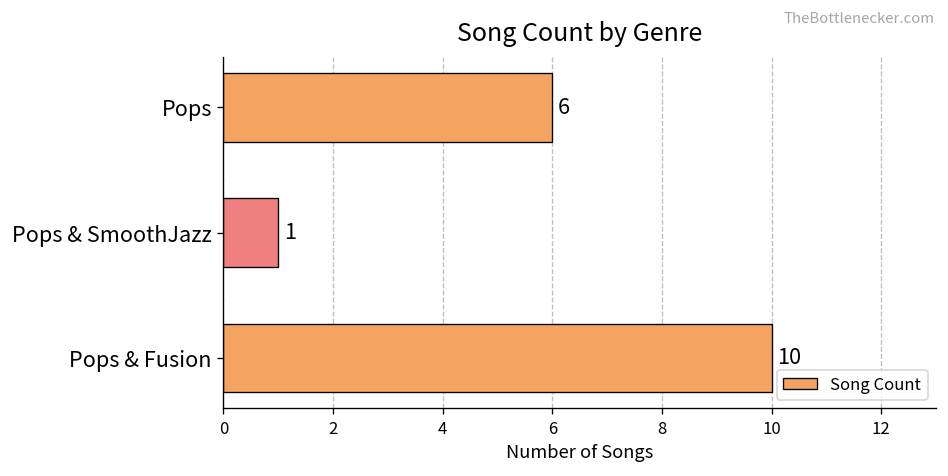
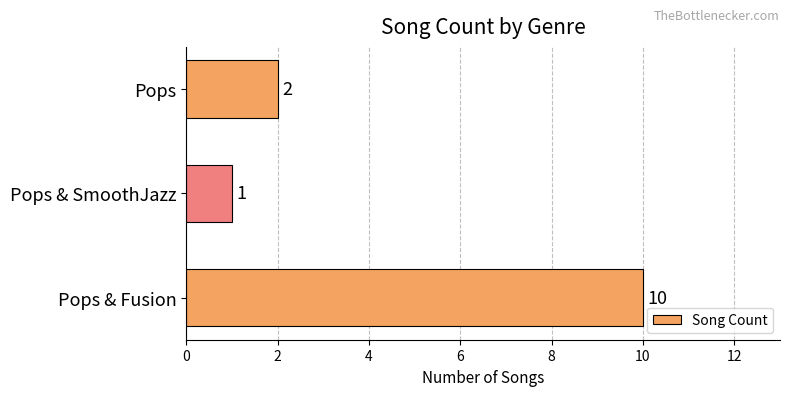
  {
-   "Pops": 6,
+   "Pops": 2,
    "Pops & SmoothJazz": 1,
    "Pops & Fusion": 10
  }
